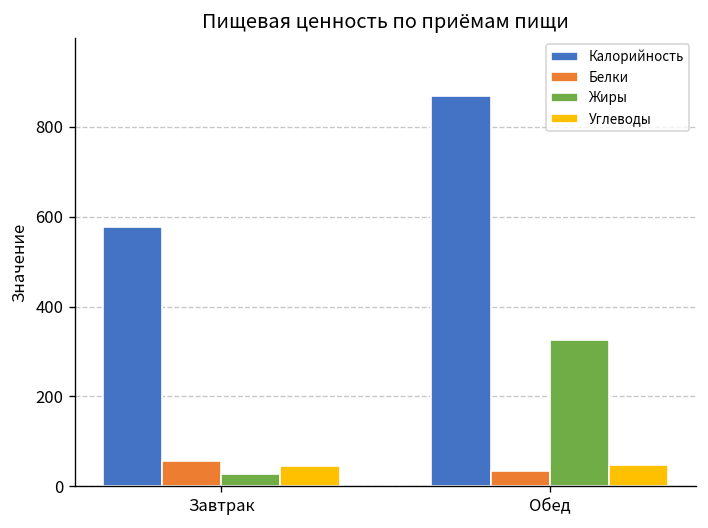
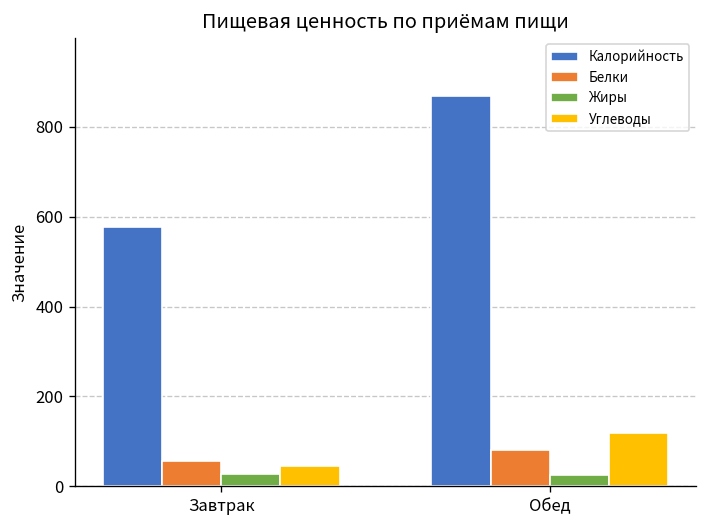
  {
    "Калорийность": {
      "Завтрак": 580,
      "Обед": 870
    },
    "Белки": {
      "Завтрак": 60,
-     "Обед": 30
+     "Обед": 80
    },
    "Жиры": {
      "Завтрак": 30,
-     "Обед": 330
+     "Обед": 20
    },
    "Углеводы": {
      "Завтрак": 50,
-     "Обед": 50
+     "Обед": 120
    }
  }
